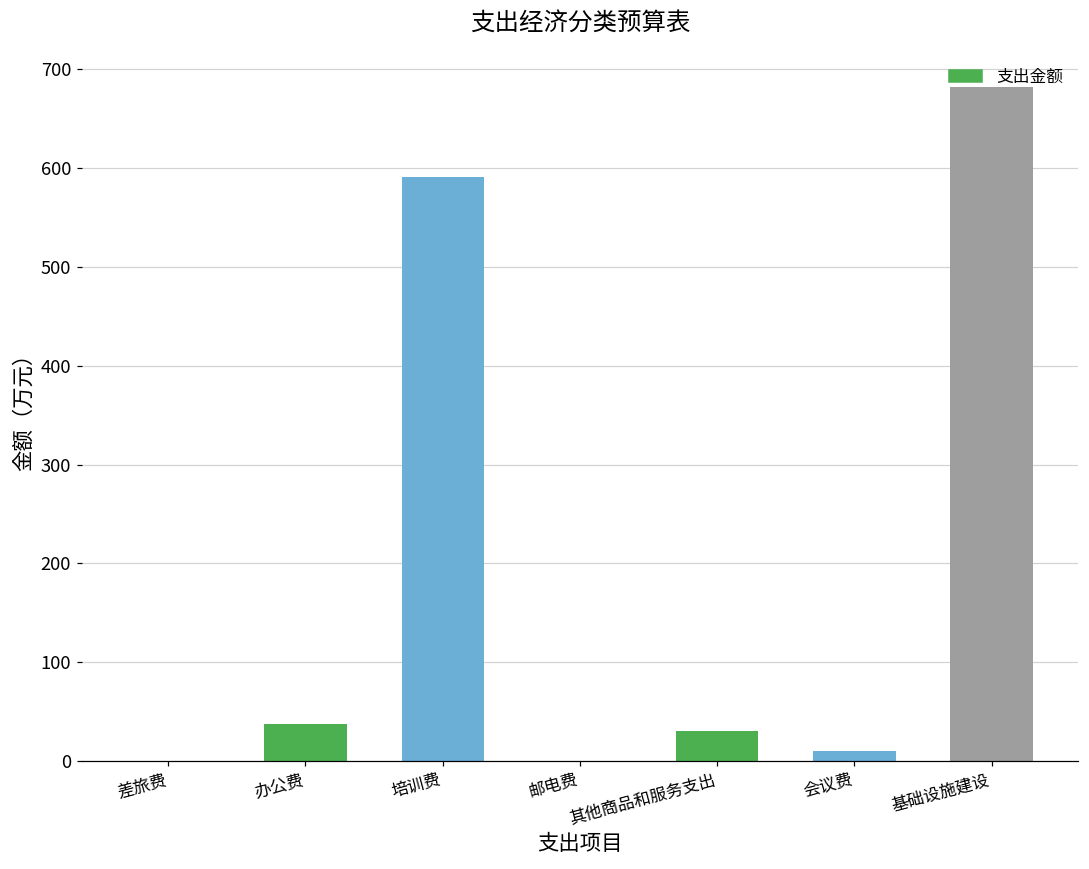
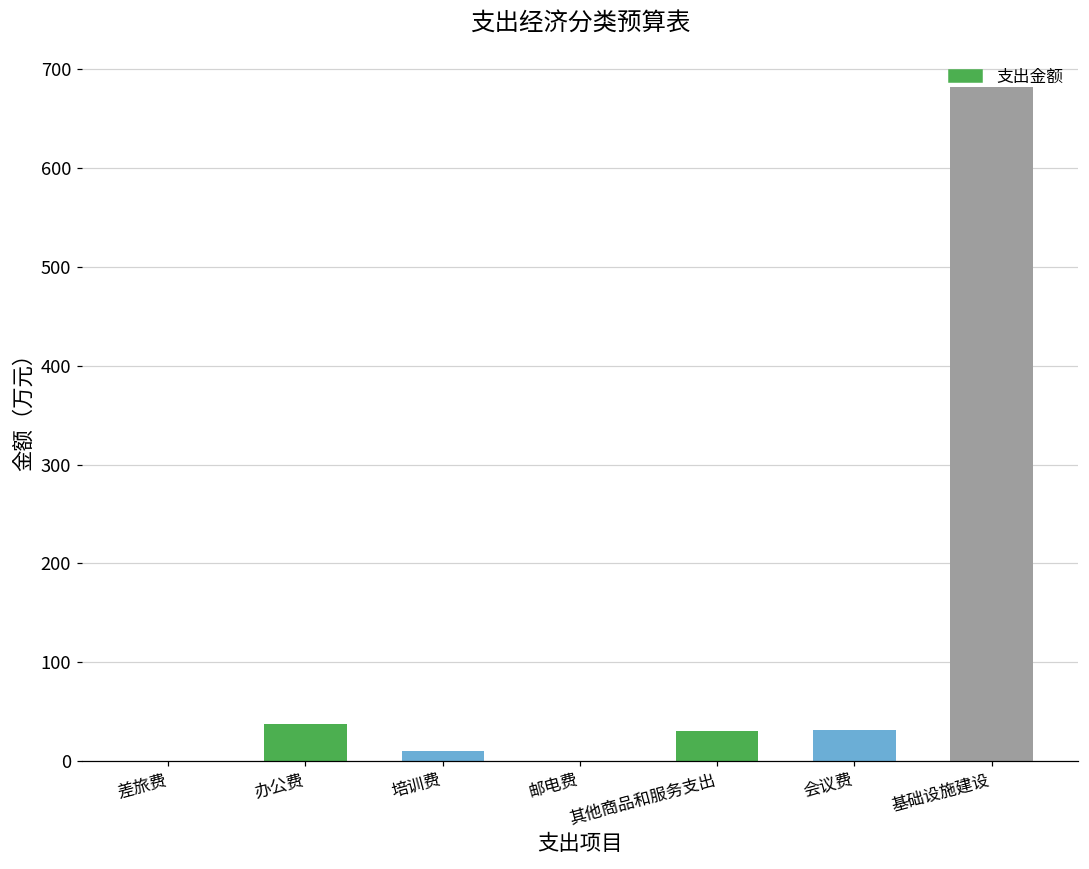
  {
    "办公费": 40,
-   "培训费": 590,
+   "培训费": 10,
    "其他商品和服务支出": 30,
-   "会议费": 10,
+   "会议费": 30,
    "基础设施建设": 680
  }
